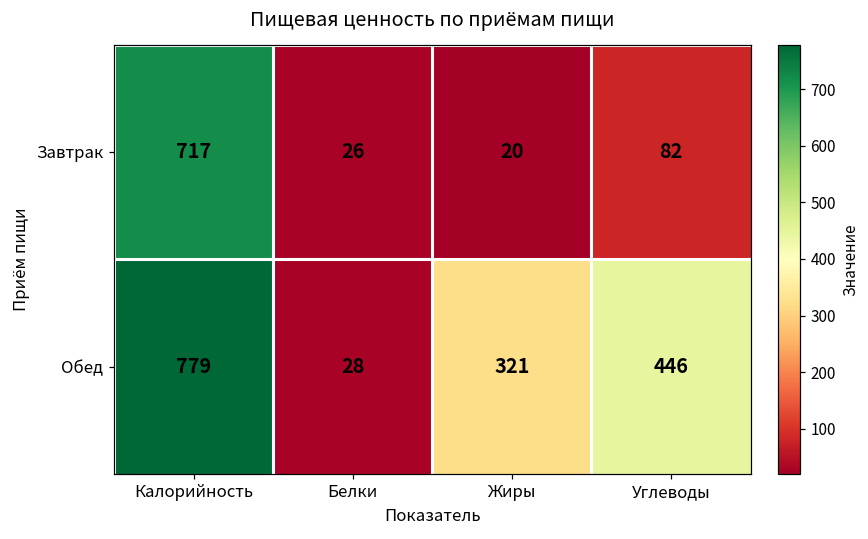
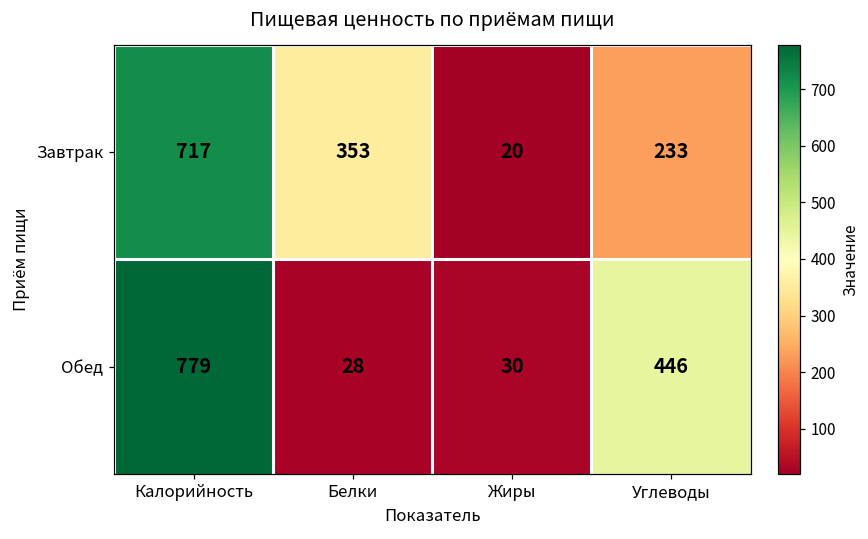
  {
    "Завтрак": {
      "Калорийность": 717,
-     "Белки": 26,
+     "Белки": 353,
      "Жиры": 20,
-     "Углеводы": 82
+     "Углеводы": 233
    },
    "Обед": {
      "Калорийность": 779,
      "Белки": 28,
-     "Жиры": 321,
+     "Жиры": 30,
      "Углеводы": 446
    }
  }
